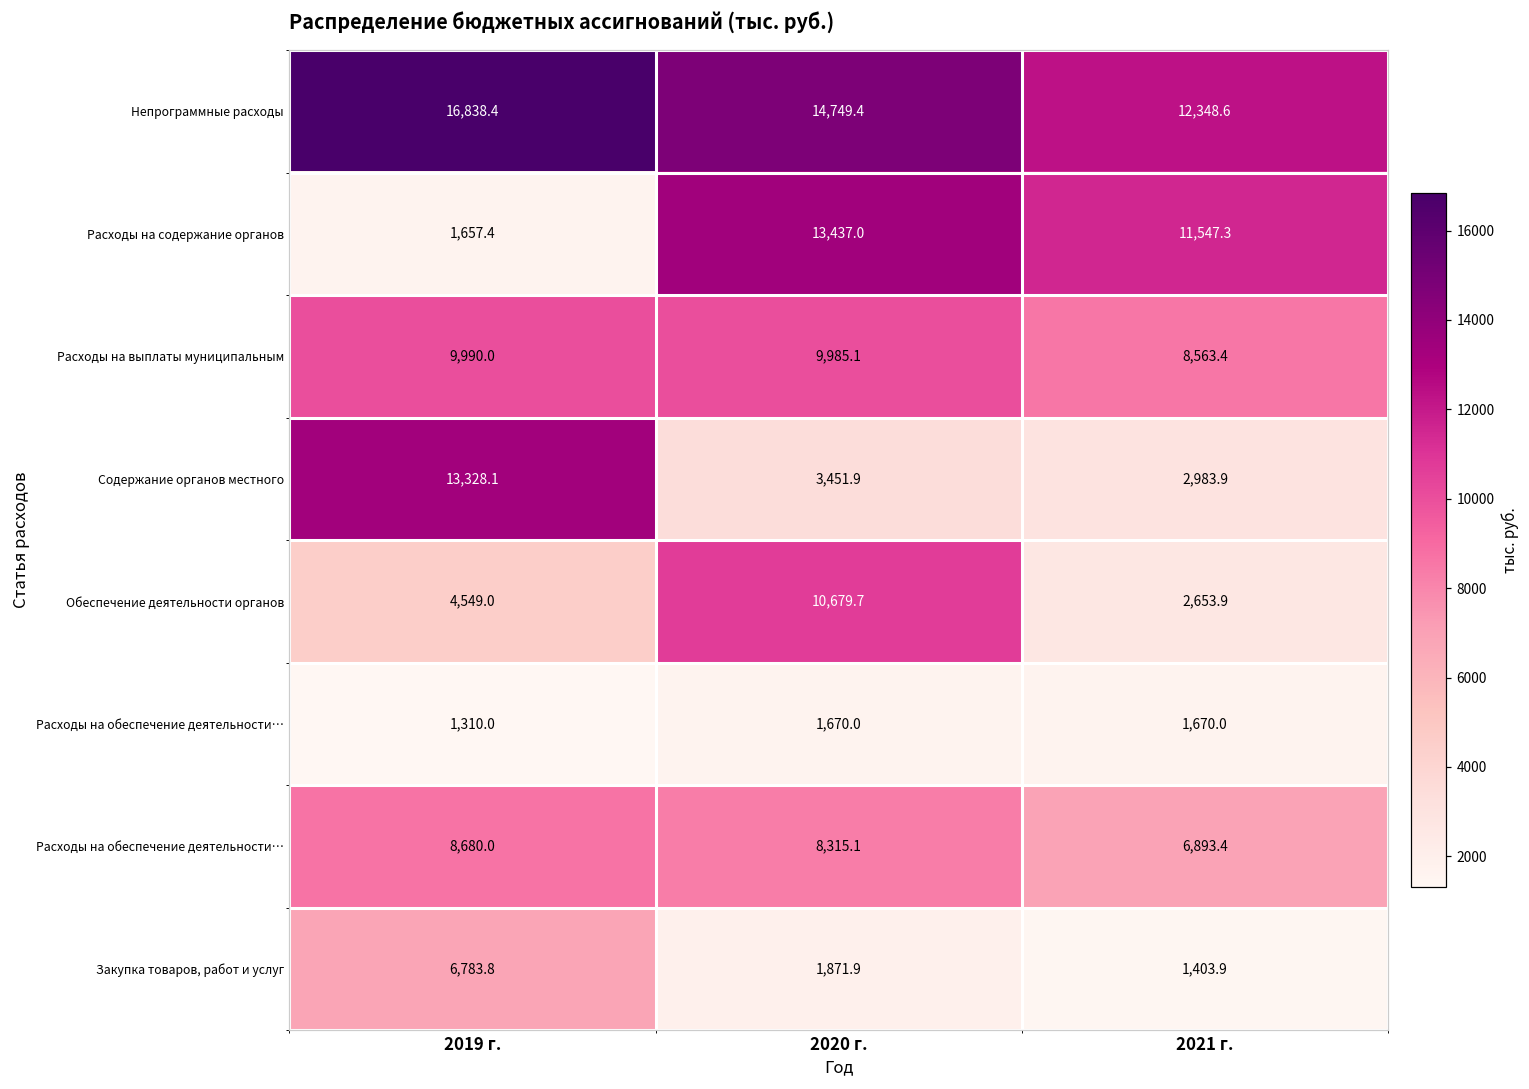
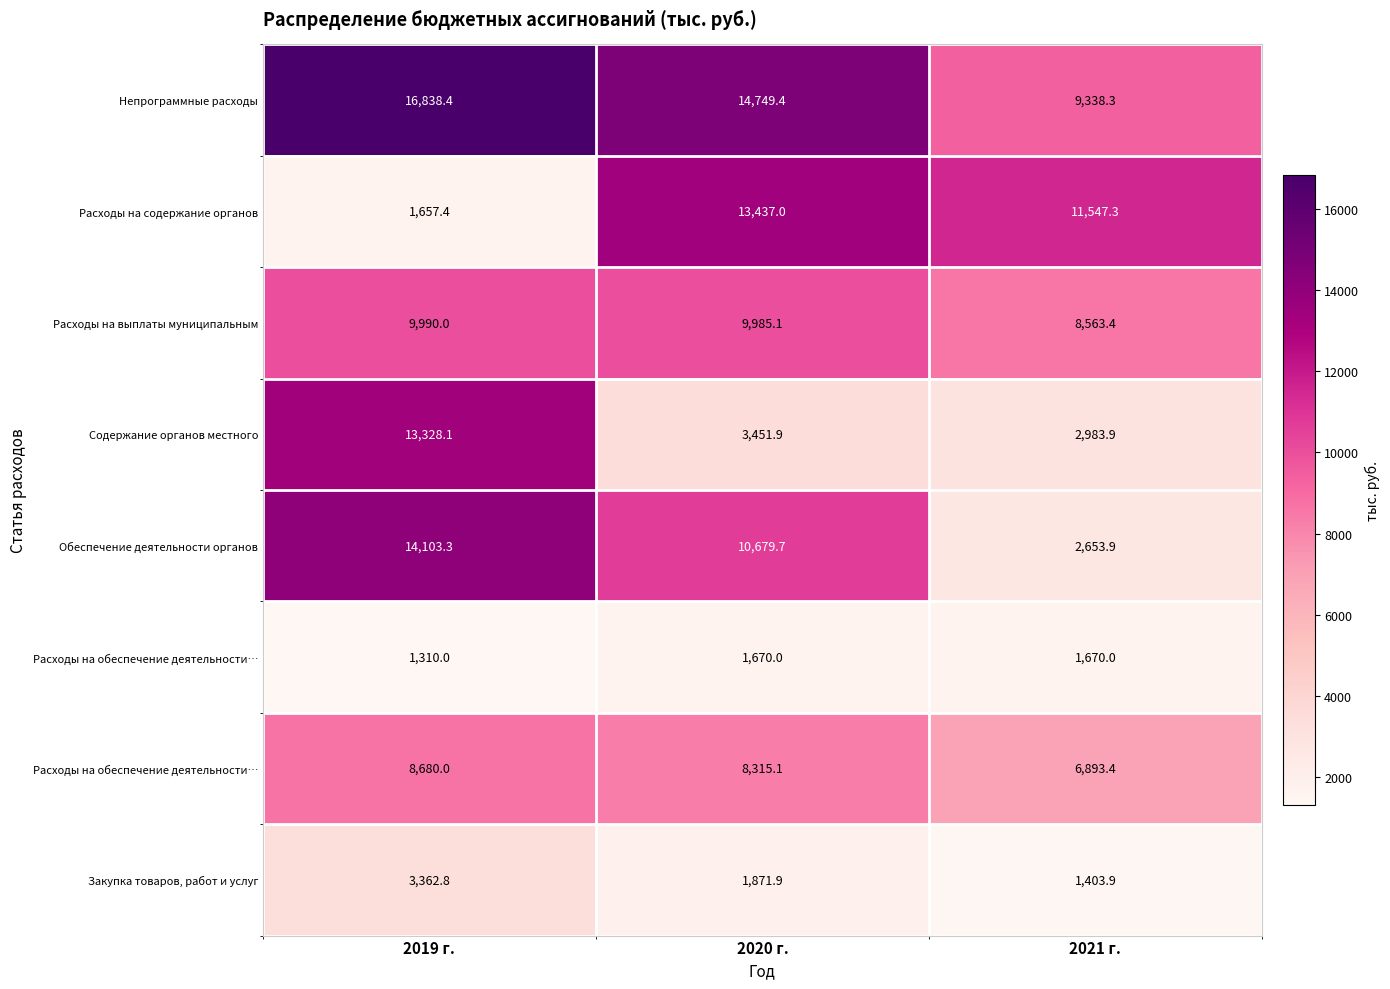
  {
    "Непрограммные расходы": {
      "2019 г.": "16,838.4",
      "2020 г.": "14,749.4",
-     "2021 г.": "12,348.6"
+     "2021 г.": "9,338.3"
    },
    "Расходы на содержание органов": {
      "2019 г.": "1,657.4",
      "2020 г.": "13,437.0",
      "2021 г.": "11,547.3"
    },
    "Расходы на выплаты муниципальным": {
      "2019 г.": "9,990.0",
      "2020 г.": "9,985.1",
      "2021 г.": "8,563.4"
    },
    "Содержание органов местного": {
      "2019 г.": "13,328.1",
      "2020 г.": "3,451.9",
      "2021 г.": "2,983.9"
    },
    "Обеспечение деятельности органов": {
-     "2019 г.": "4,549.0",
+     "2019 г.": "14,103.3",
      "2020 г.": "10,679.7",
      "2021 г.": "2,653.9"
    },
    "Закупка товаров, работ и услуг": {
-     "2019 г.": "6,783.8",
+     "2019 г.": "3,362.8",
      "2020 г.": "1,871.9",
      "2021 г.": "1,403.9"
    }
  }
